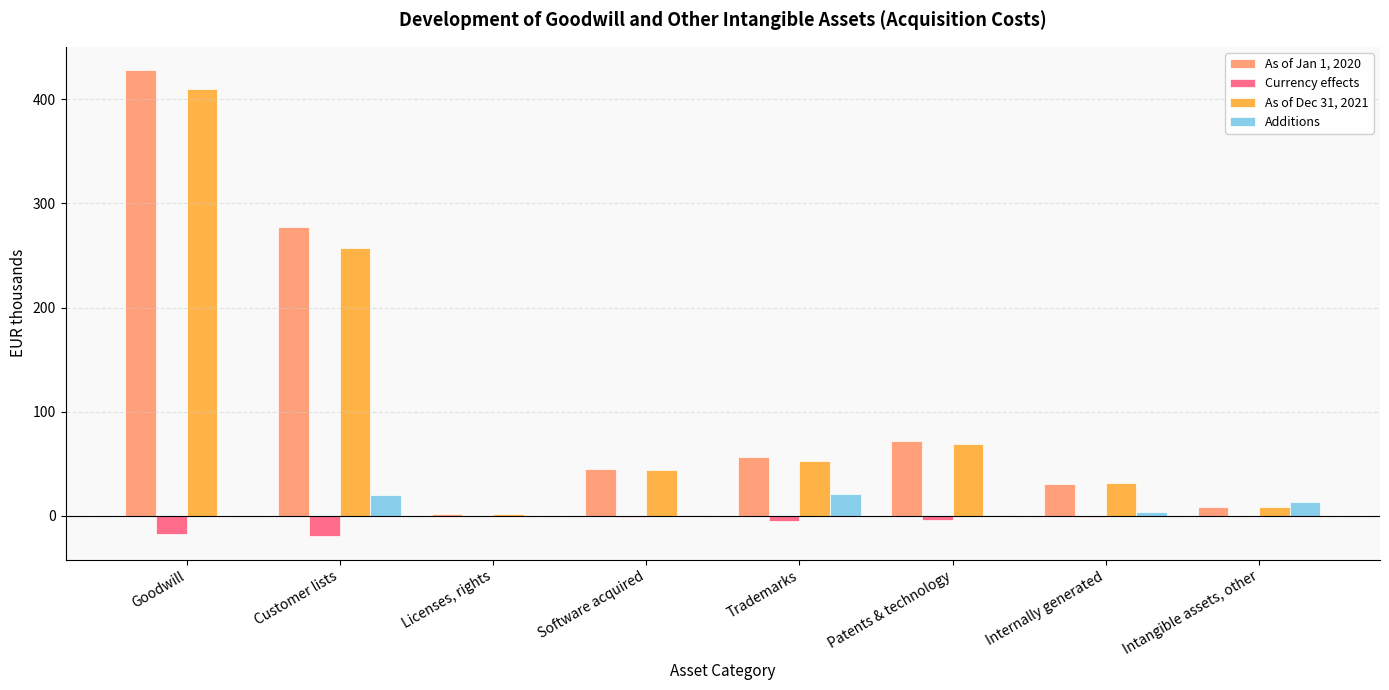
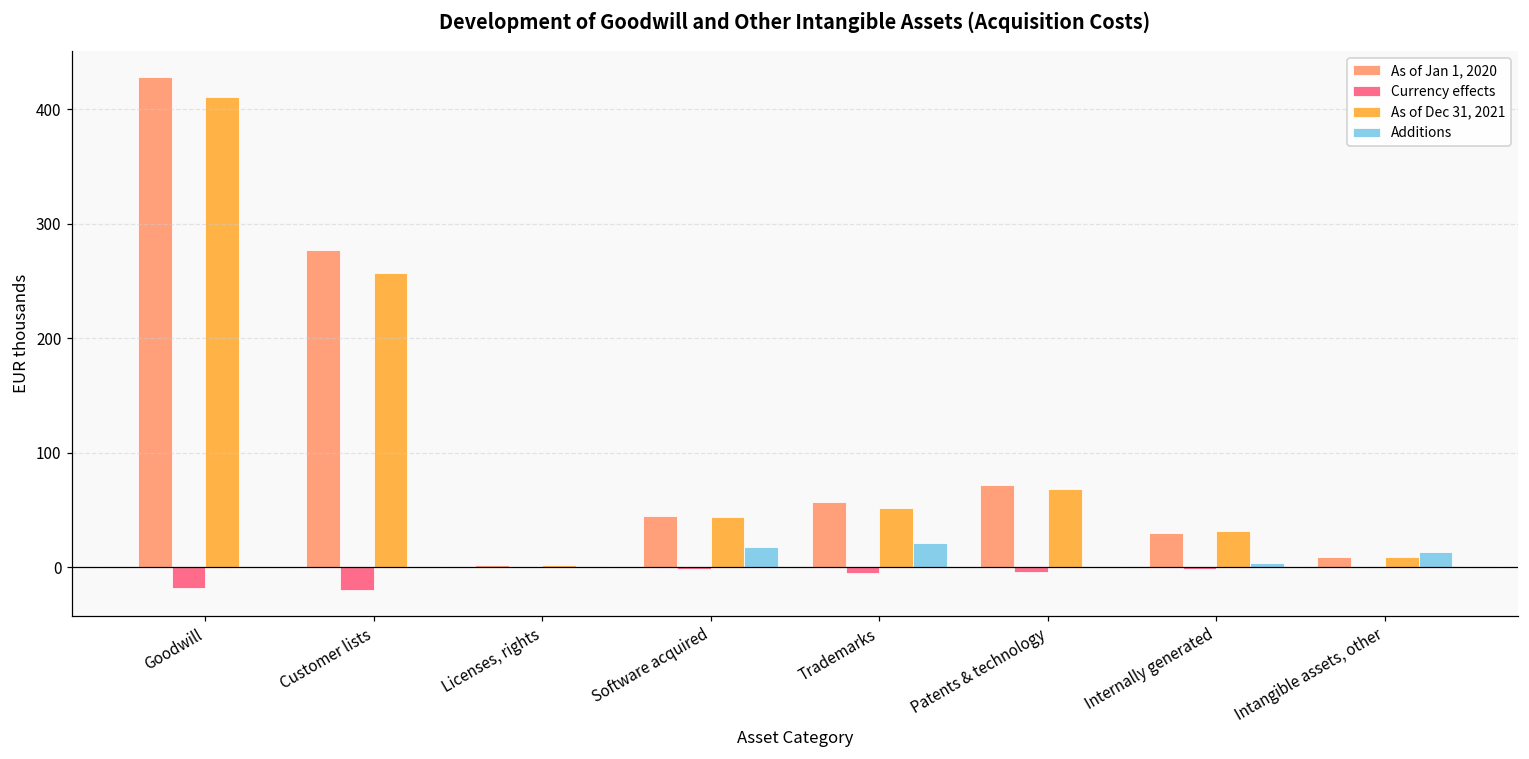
  {
    "Additions": {
      "Goodwill": 0,
-     "Customer lists": 20,
+     "Customer lists": 0,
      "Licenses, rights": 0,
-     "Software acquired": 1,
+     "Software acquired": 18,
      "Trademarks": 21,
      "Internally generated": 4,
      "Intangible assets, other": 14
    }
  }
